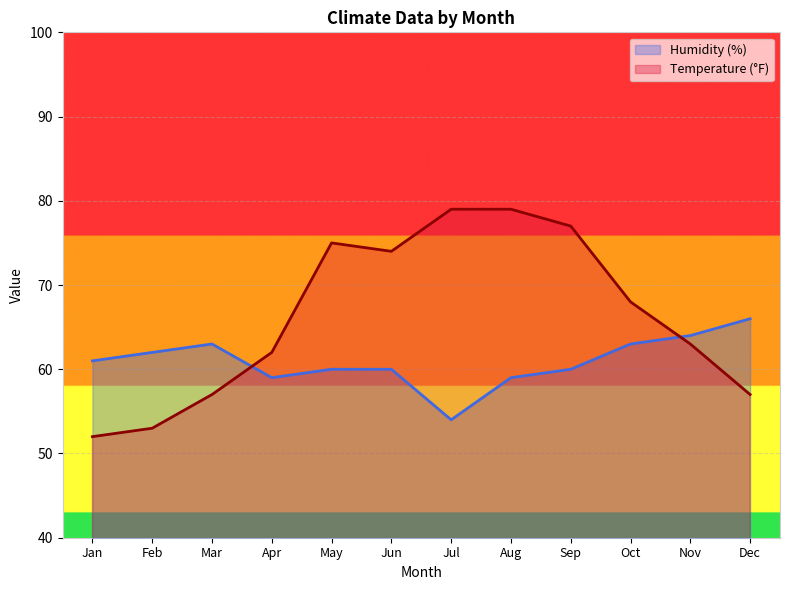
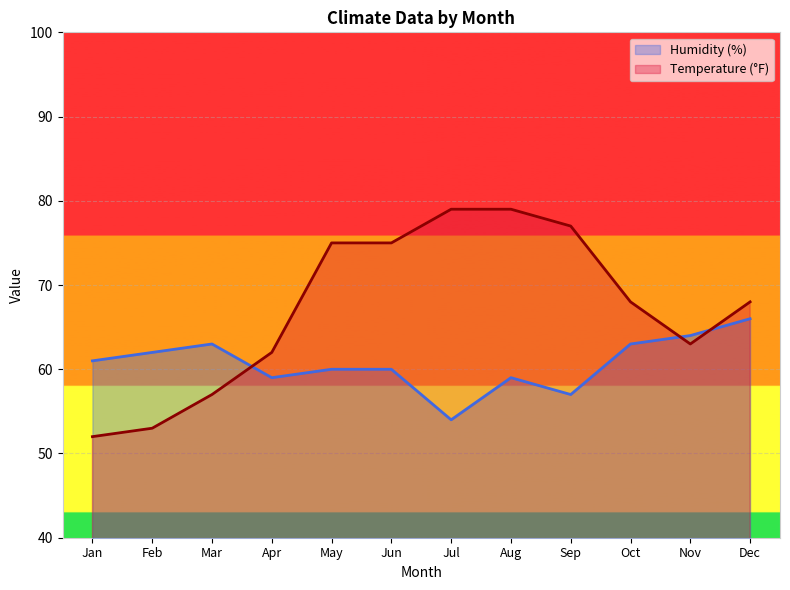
  {
    "Humidity (%)": {
      "Jan": 61,
      "Feb": 62,
      "Mar": 63,
      "Apr": 59,
      "May": 60,
      "Jun": 60,
      "Jul": 54,
      "Aug": 59,
-     "Sep": 60,
+     "Sep": 57,
      "Oct": 63,
      "Nov": 64,
      "Dec": 66
    },
    "Temperature (°F)": {
      "Jan": 52,
      "Feb": 53,
      "Mar": 57,
      "Apr": 62,
      "May": 75,
-     "Jun": 74,
+     "Jun": 75,
      "Jul": 79,
      "Aug": 79,
      "Sep": 77,
      "Oct": 68,
      "Nov": 63,
-     "Dec": 57
+     "Dec": 68
    }
  }
